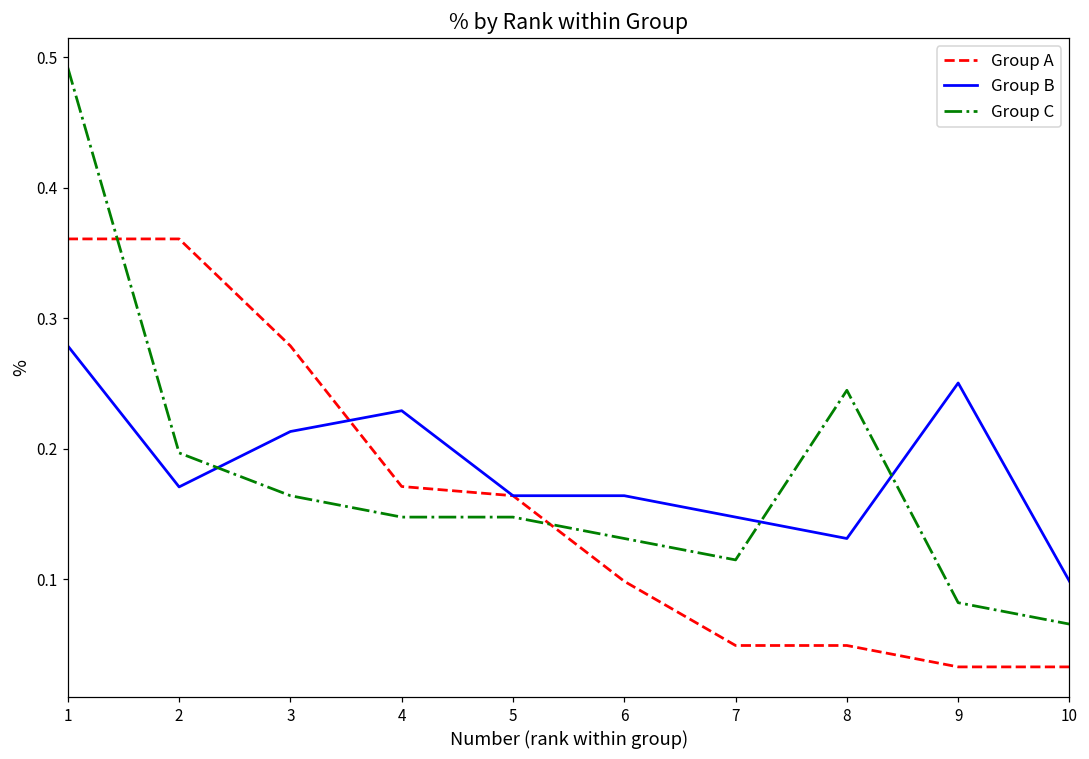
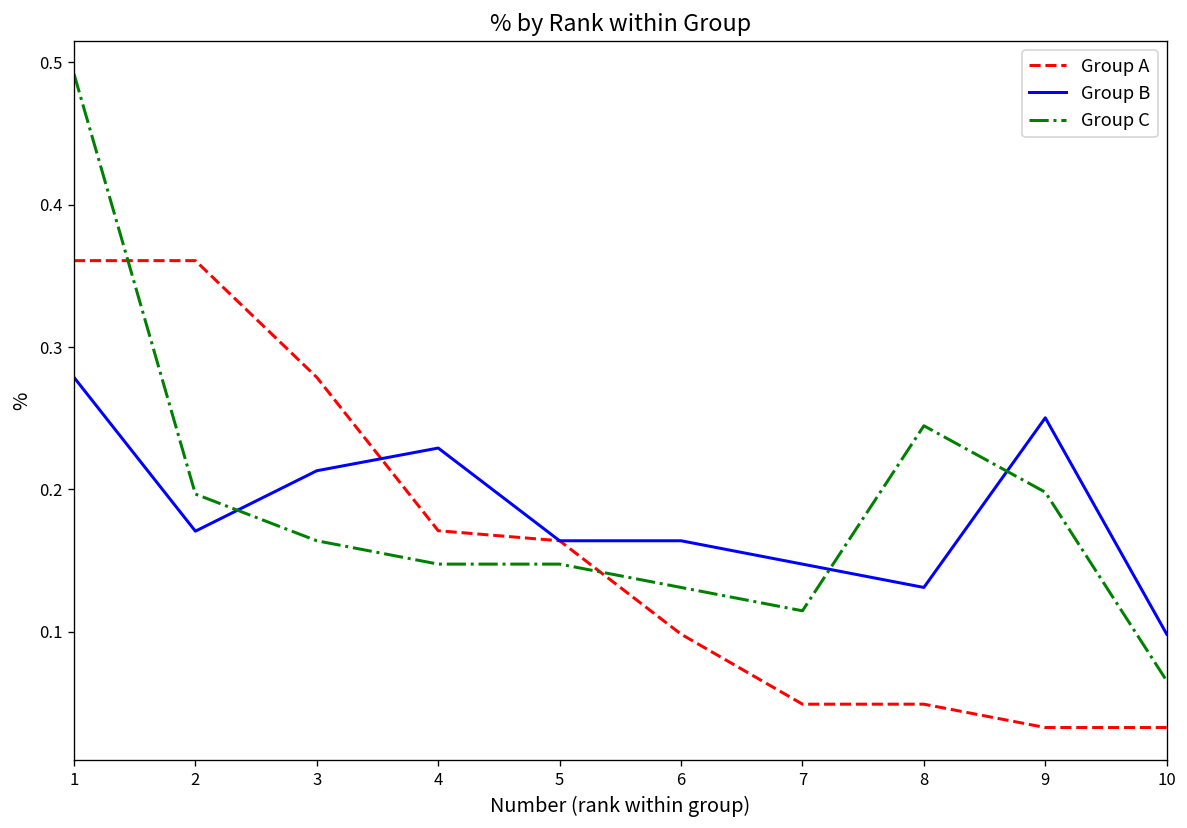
  {
    "Group A": {
      "1": 0.361,
      "2": 0.361,
      "3": 0.279,
      "4": 0.171,
      "6": 0.098,
      "7": 0.049,
      "8": 0.049,
      "9": 0.033,
      "10": 0.033
    },
    "Group B": {
      "1": 0.279,
      "2": 0.171,
      "3": 0.213,
      "4": 0.229,
      "6": 0.164,
      "7": 0.148,
      "8": 0.131,
      "9": 0.250,
      "10": 0.098
    },
    "Group C": {
      "1": 0.492,
      "2": 0.197,
      "3": 0.164,
      "4": 0.148,
      "5": 0.148,
      "6": 0.131,
      "7": 0.115,
      "8": 0.245,
-     "9": 0.082,
+     "9": 0.198,
      "10": 0.066
    }
  }
